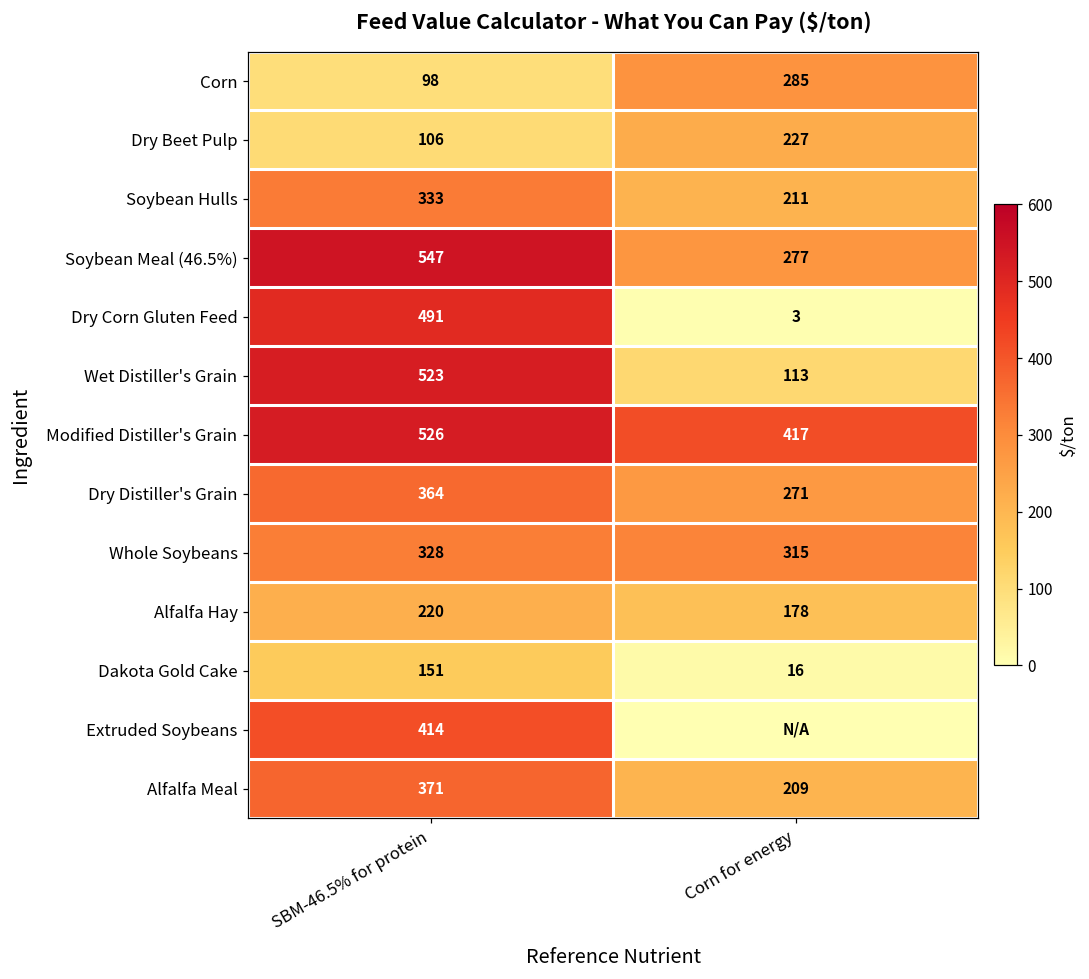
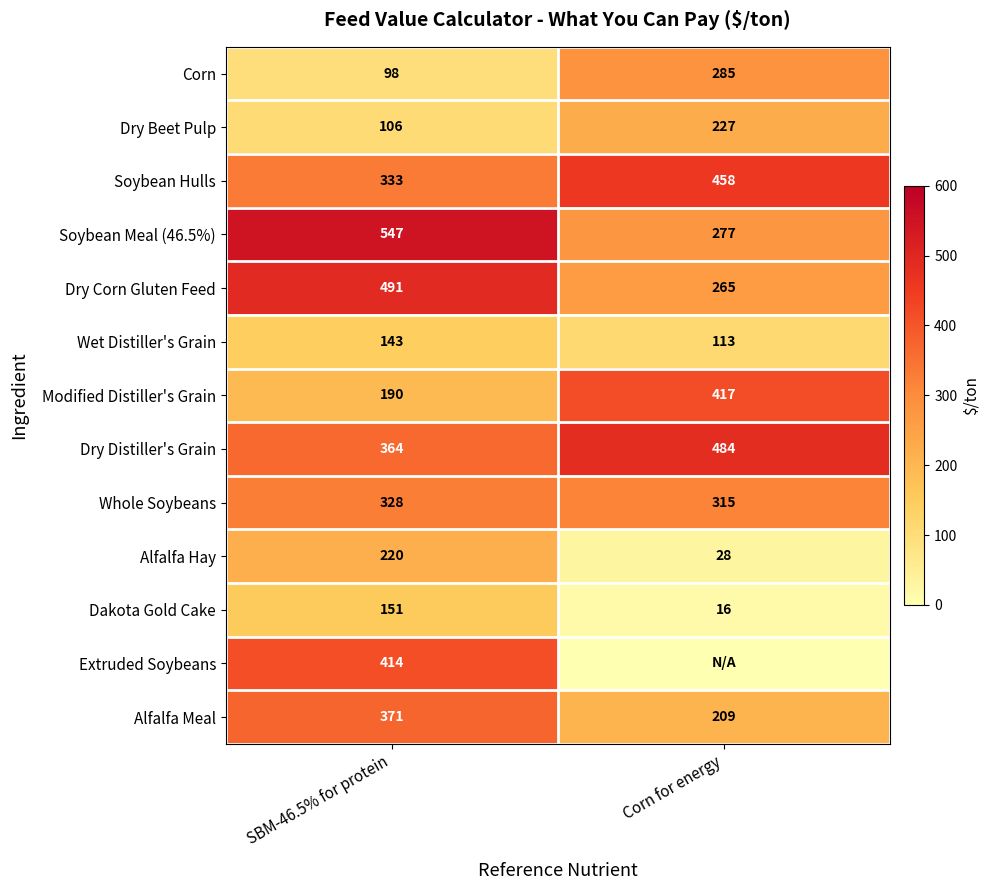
  {
    "Corn": {
      "SBM-46.5% for protein": 98,
      "Corn for energy": 285
    },
    "Dry Beet Pulp": {
      "SBM-46.5% for protein": 106,
      "Corn for energy": 227
    },
    "Soybean Hulls": {
      "SBM-46.5% for protein": 333,
-     "Corn for energy": 211
+     "Corn for energy": 458
    },
    "Soybean Meal (46.5%)": {
      "SBM-46.5% for protein": 547,
      "Corn for energy": 277
    },
    "Dry Corn Gluten Feed": {
      "SBM-46.5% for protein": 491,
-     "Corn for energy": 3
+     "Corn for energy": 265
    },
    "Wet Distiller's Grain": {
-     "SBM-46.5% for protein": 523,
+     "SBM-46.5% for protein": 143,
      "Corn for energy": 113
    },
    "Modified Distiller's Grain": {
-     "SBM-46.5% for protein": 526,
+     "SBM-46.5% for protein": 190,
      "Corn for energy": 417
    },
    "Dry Distiller's Grain": {
      "SBM-46.5% for protein": 364,
-     "Corn for energy": 271
+     "Corn for energy": 484
    },
    "Whole Soybeans": {
      "SBM-46.5% for protein": 328,
      "Corn for energy": 315
    },
    "Alfalfa Hay": {
      "SBM-46.5% for protein": 220,
-     "Corn for energy": 178
+     "Corn for energy": 28
    },
    "Dakota Gold Cake": {
      "SBM-46.5% for protein": 151,
      "Corn for energy": 16
    },
    "Extruded Soybeans": {
      "SBM-46.5% for protein": 414
    },
    "Alfalfa Meal": {
      "SBM-46.5% for protein": 371,
      "Corn for energy": 209
    }
  }
